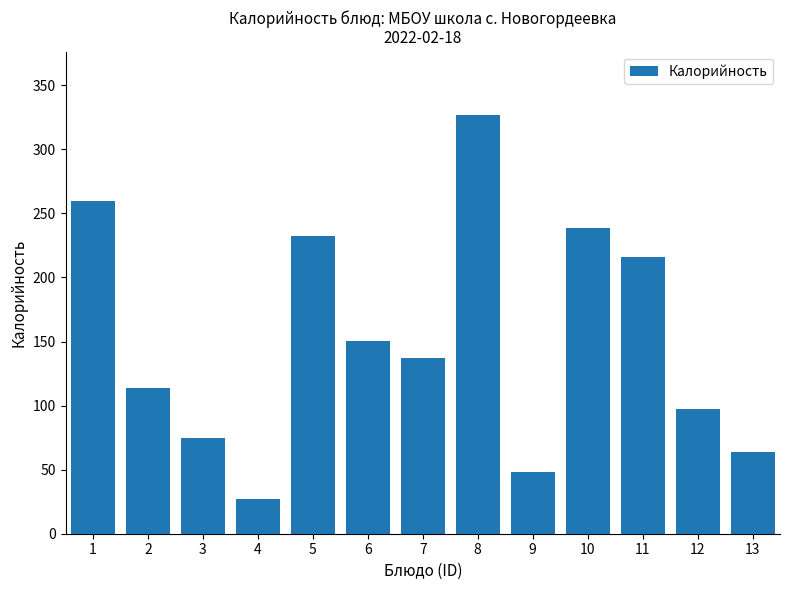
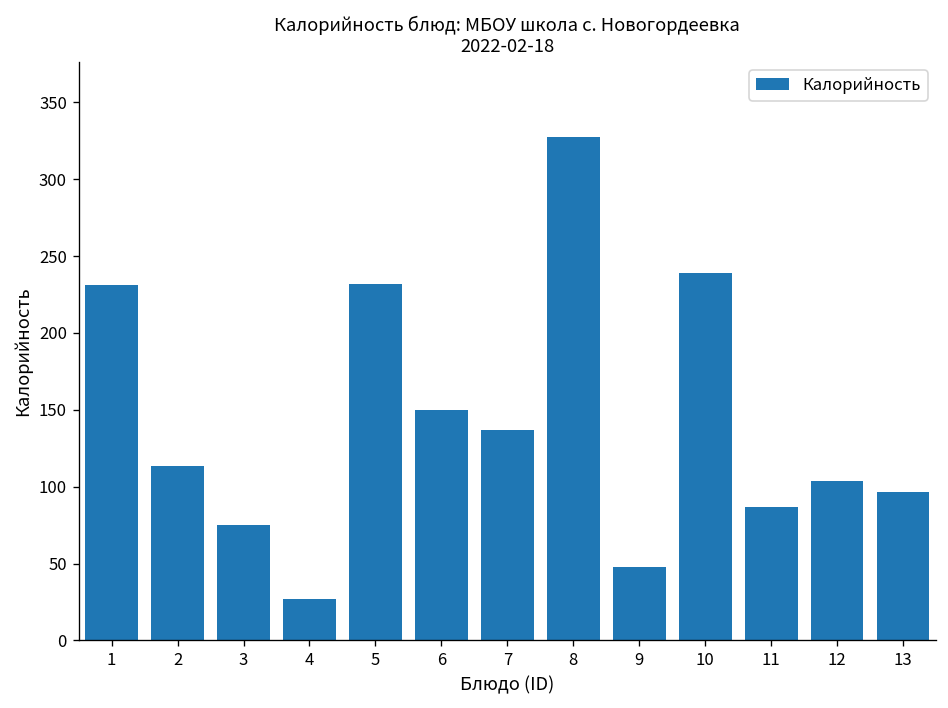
  {
-   "1": 260,
+   "1": 231,
    "2": 114,
    "3": 75,
    "4": 27,
    "5": 232,
    "6": 150,
    "7": 137,
    "8": 327,
    "9": 48,
    "10": 239,
-   "11": 216,
-   "12": 97,
-   "13": 64
+   "11": 87,
+   "12": 104,
+   "13": 97
  }
